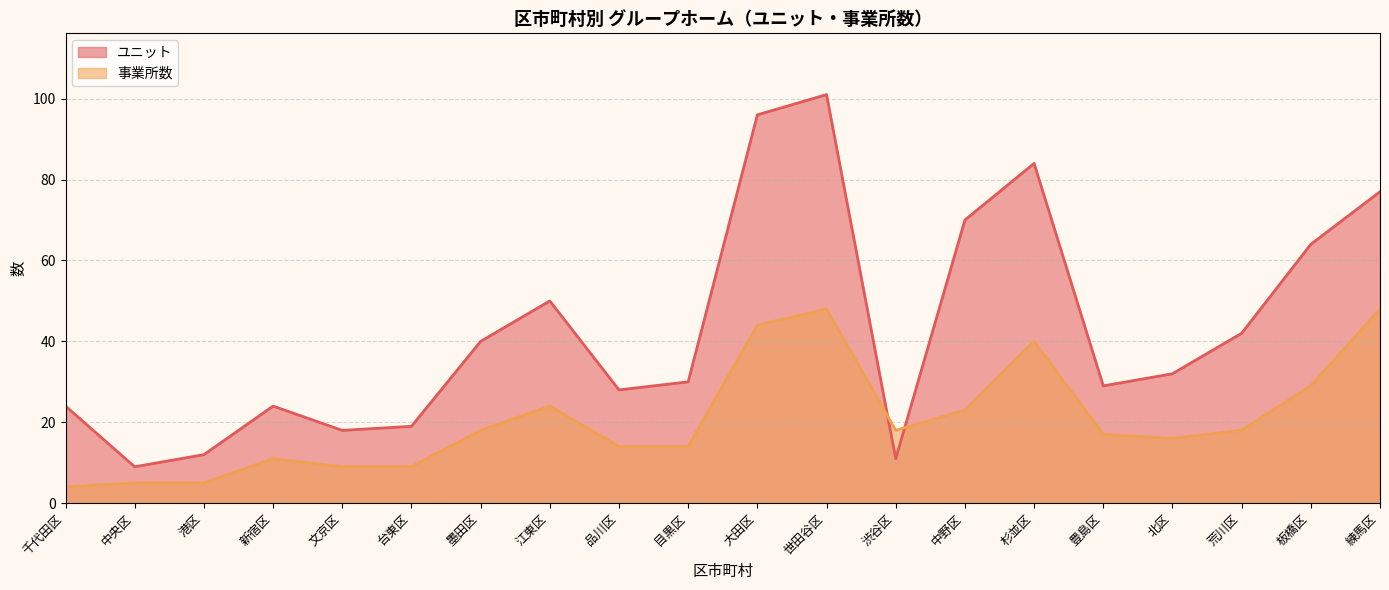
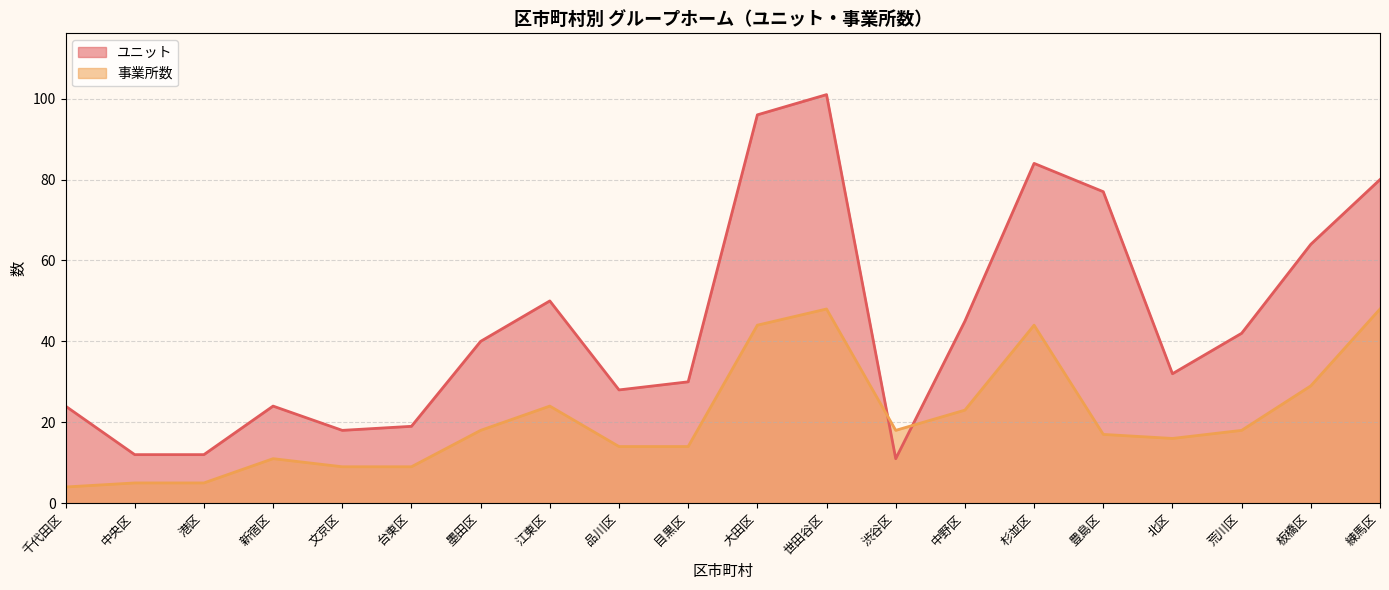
  {
    "ユニット": {
      "千代田区": 24,
-     "中央区": 9,
+     "中央区": 12,
      "港区": 12,
      "新宿区": 24,
      "文京区": 18,
      "台東区": 19,
      "墨田区": 40,
      "江東区": 50,
      "品川区": 28,
      "目黒区": 30,
      "大田区": 96,
      "世田谷区": 101,
      "渋谷区": 11,
-     "中野区": 70,
+     "中野区": 45,
      "杉並区": 84,
-     "豊島区": 29,
+     "豊島区": 77,
      "北区": 32,
      "荒川区": 42,
      "板橋区": 64,
-     "練馬区": 77
+     "練馬区": 80
    },
    "事業所数": {
      "千代田区": 4,
      "中央区": 5,
      "港区": 5,
      "新宿区": 11,
      "文京区": 9,
      "台東区": 9,
      "墨田区": 18,
      "江東区": 24,
      "品川区": 14,
      "目黒区": 14,
      "大田区": 44,
      "世田谷区": 48,
      "渋谷区": 18,
      "中野区": 23,
-     "杉並区": 40,
+     "杉並区": 44,
      "豊島区": 17,
      "北区": 16,
      "荒川区": 18,
      "板橋区": 29,
      "練馬区": 48
    }
  }
